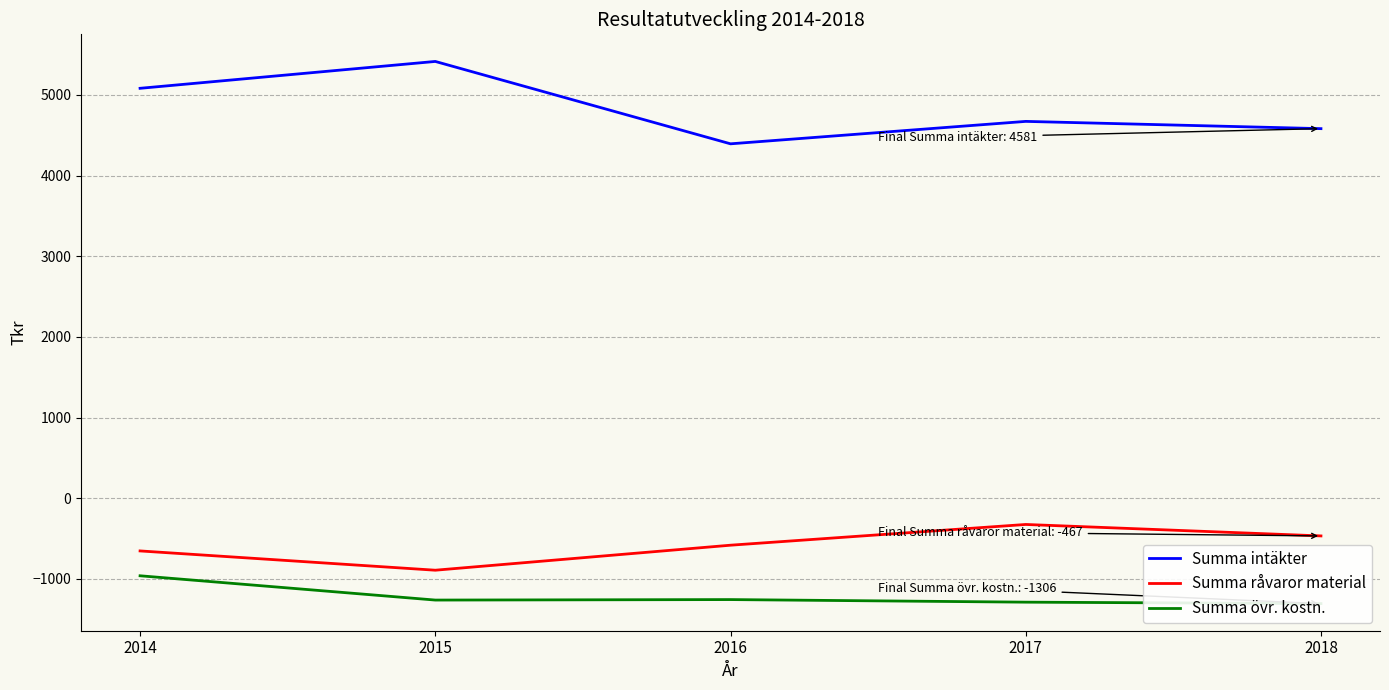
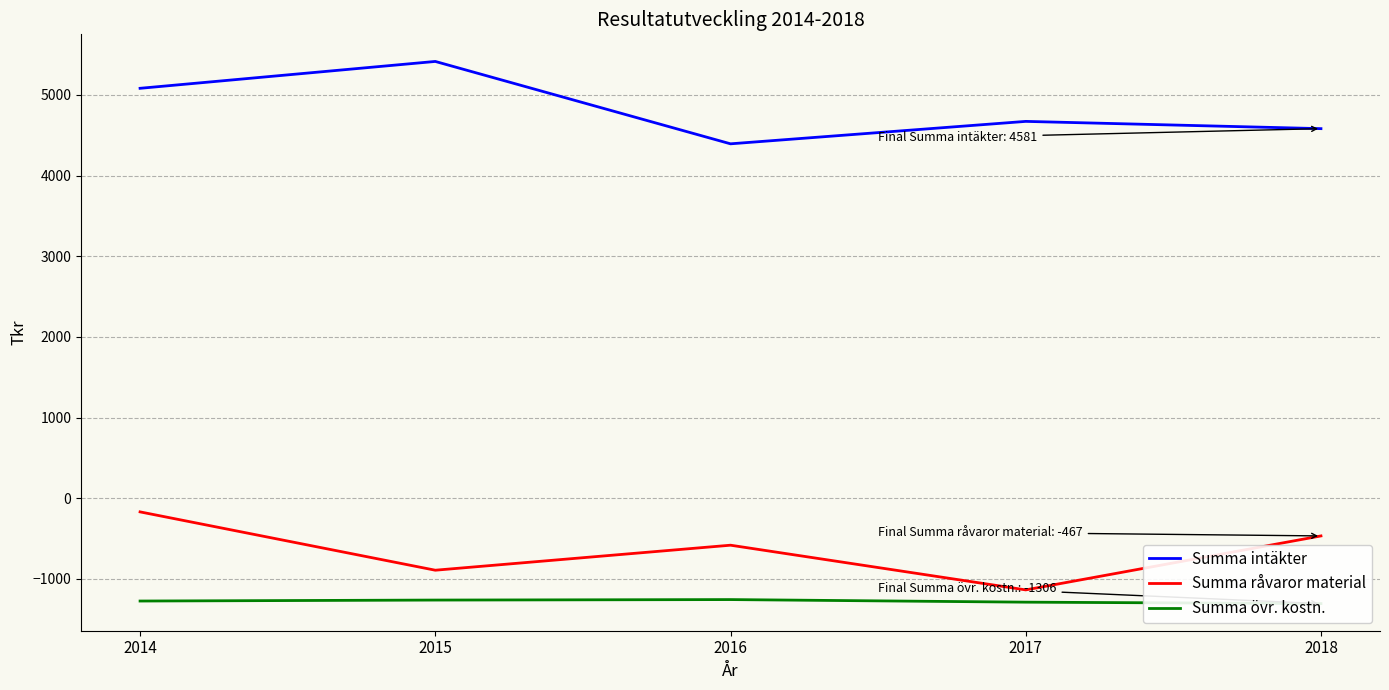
  {
    "Summa intäkter": {
      "2018": 4581
    },
    "Summa råvaror material": {
-     "2014": -700,
+     "2014": -200,
      "2015": -900,
      "2016": -600,
-     "2017": -300
+     "2017": -1100
    },
    "Summa övr. kostn.": {
-     "2014": -1000,
+     "2014": -1300,
      "2015": -1300,
      "2016": -1300
    }
  }
